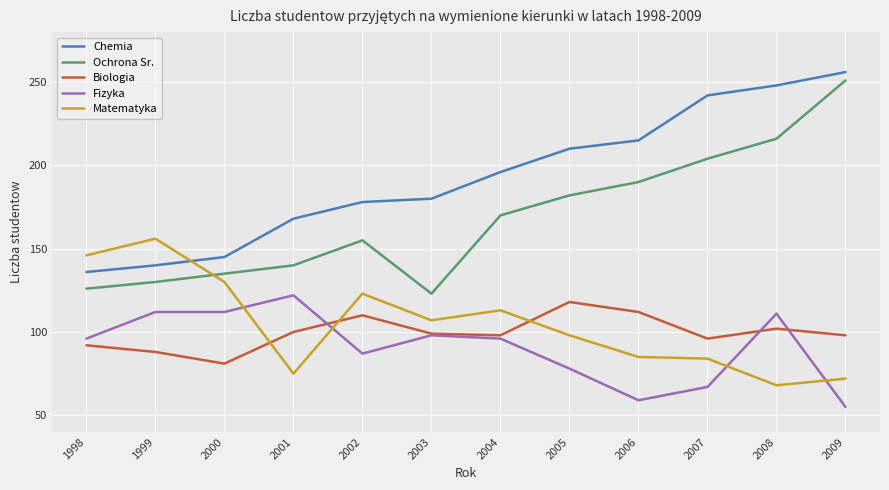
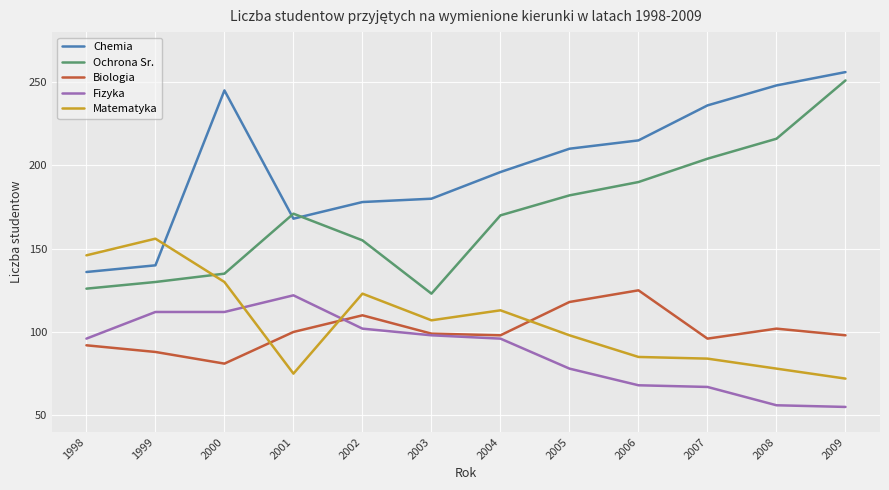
  {
    "Chemia": {
      "1998": 136,
      "1999": 140,
-     "2000": 145,
+     "2000": 245,
      "2001": 168,
      "2002": 178,
      "2003": 180,
      "2004": 196,
      "2005": 210,
      "2006": 215,
-     "2007": 242,
+     "2007": 236,
      "2008": 248,
      "2009": 256
    },
    "Ochrona Sr.": {
      "1998": 126,
      "1999": 130,
      "2000": 135,
-     "2001": 140,
+     "2001": 171,
      "2002": 155,
      "2003": 123,
      "2004": 170,
      "2005": 182,
      "2006": 190,
      "2007": 204,
      "2008": 216,
      "2009": 251
    },
    "Biologia": {
      "1998": 92,
      "1999": 88,
      "2000": 81,
      "2001": 100,
      "2002": 110,
      "2004": 98,
      "2005": 118,
-     "2006": 112,
+     "2006": 125,
      "2007": 96,
      "2008": 102,
      "2009": 98
    },
    "Fizyka": {
      "1998": 96,
      "1999": 112,
      "2000": 112,
      "2001": 122,
-     "2002": 87,
+     "2002": 102,
      "2004": 96,
      "2005": 78,
-     "2006": 59,
+     "2006": 68,
      "2007": 67,
-     "2008": 111,
+     "2008": 56,
      "2009": 55
    },
    "Matematyka": {
      "1998": 146,
      "1999": 156,
      "2000": 130,
      "2001": 75,
      "2002": 123,
      "2003": 107,
      "2004": 113,
      "2005": 98,
      "2006": 85,
      "2007": 84,
-     "2008": 68,
+     "2008": 78,
      "2009": 72
    }
  }
